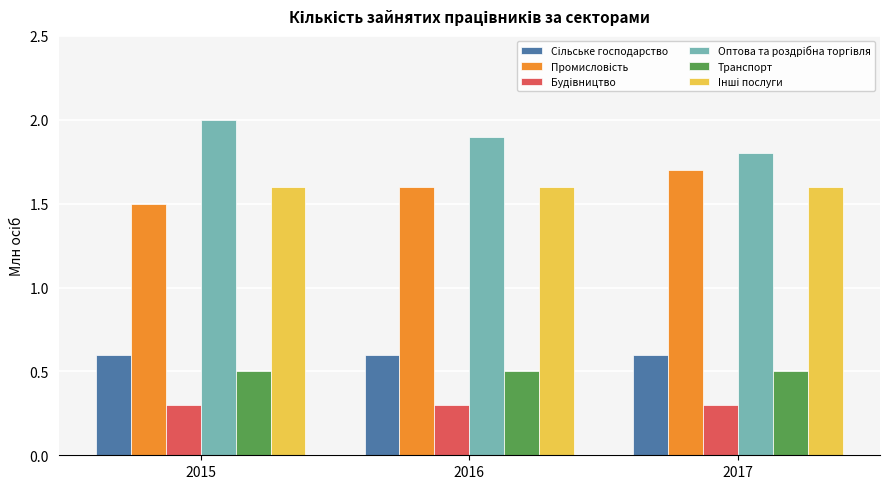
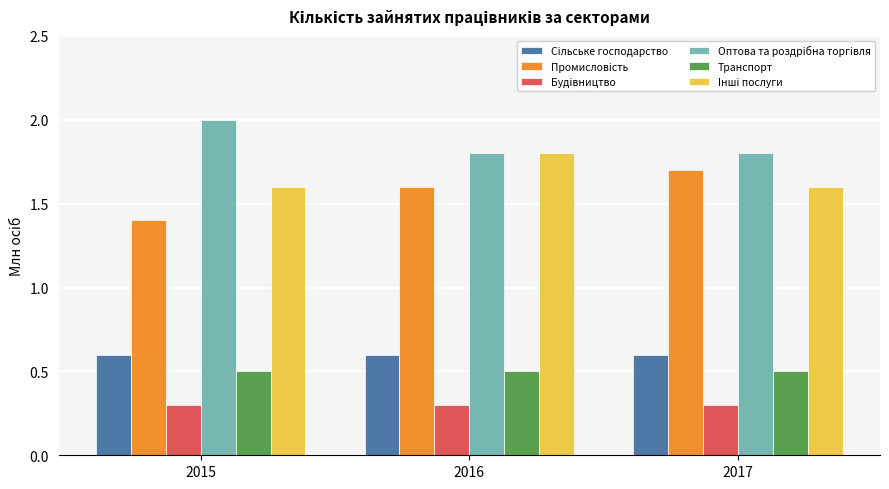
  {
    "Сільське господарство": {
      "2015": 0.6,
      "2016": 0.6,
      "2017": 0.6
    },
    "Промисловість": {
-     "2015": 1.5,
+     "2015": 1.4,
      "2016": 1.6,
      "2017": 1.7
    },
    "Будівництво": {
      "2015": 0.3,
      "2016": 0.3,
      "2017": 0.3
    },
    "Оптова та роздрібна торгівля": {
      "2015": 2.0,
-     "2016": 1.9,
+     "2016": 1.8,
      "2017": 1.8
    },
    "Транспорт": {
      "2015": 0.5,
      "2016": 0.5,
      "2017": 0.5
    },
    "Інші послуги": {
      "2015": 1.6,
-     "2016": 1.6,
+     "2016": 1.8,
      "2017": 1.6
    }
  }
